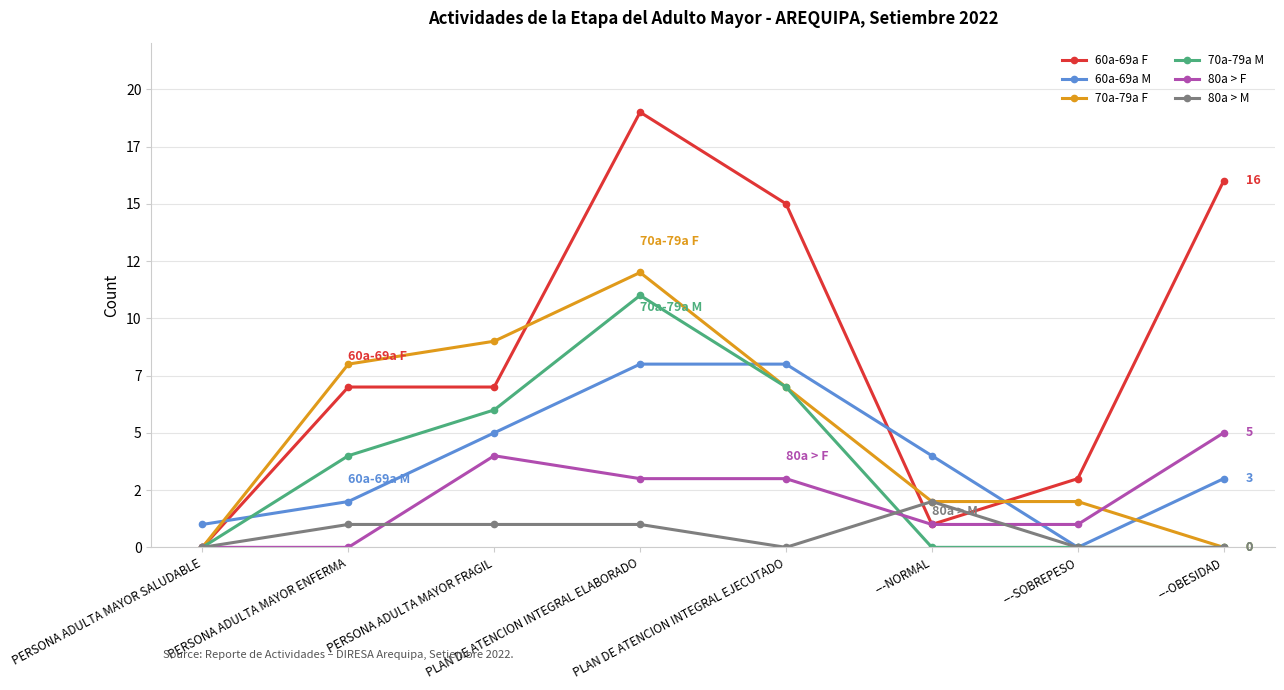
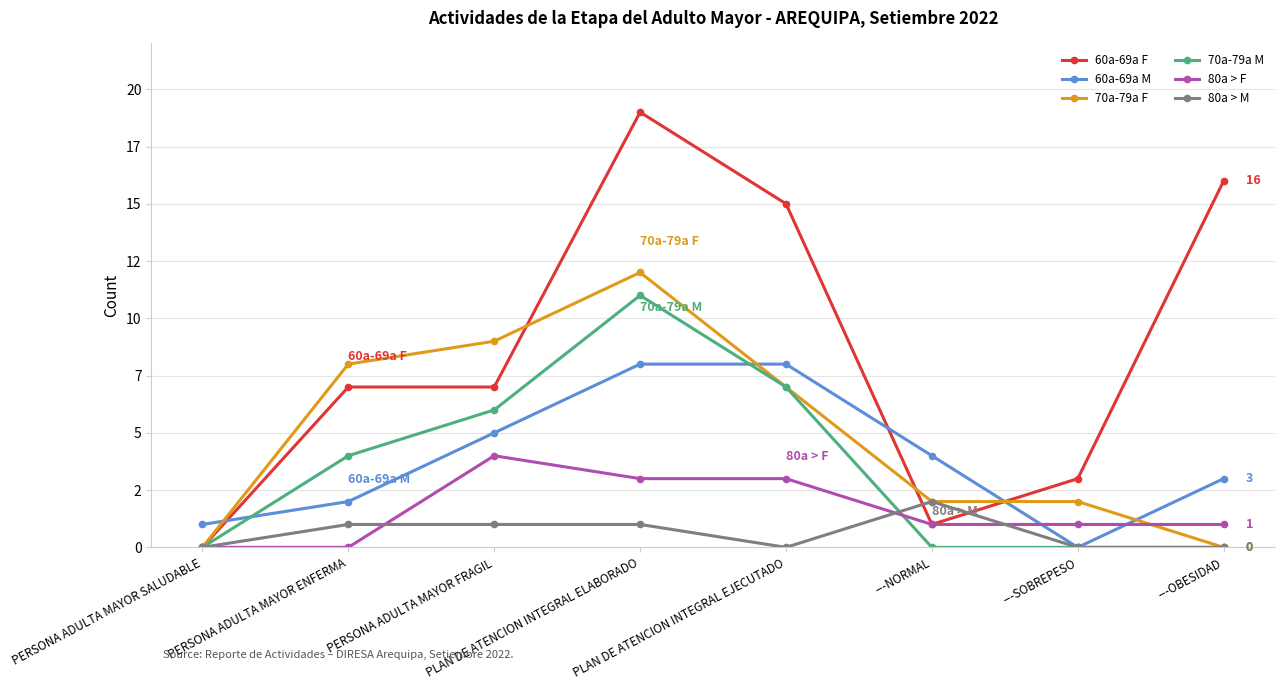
  {
    "60a-69a F": {
      "---OBESIDAD": 16
    },
    "60a-69a M": {
      "---OBESIDAD": 3
    },
    "80a > F": {
-     "---OBESIDAD": 5
+     "---OBESIDAD": 1
    }
  }
